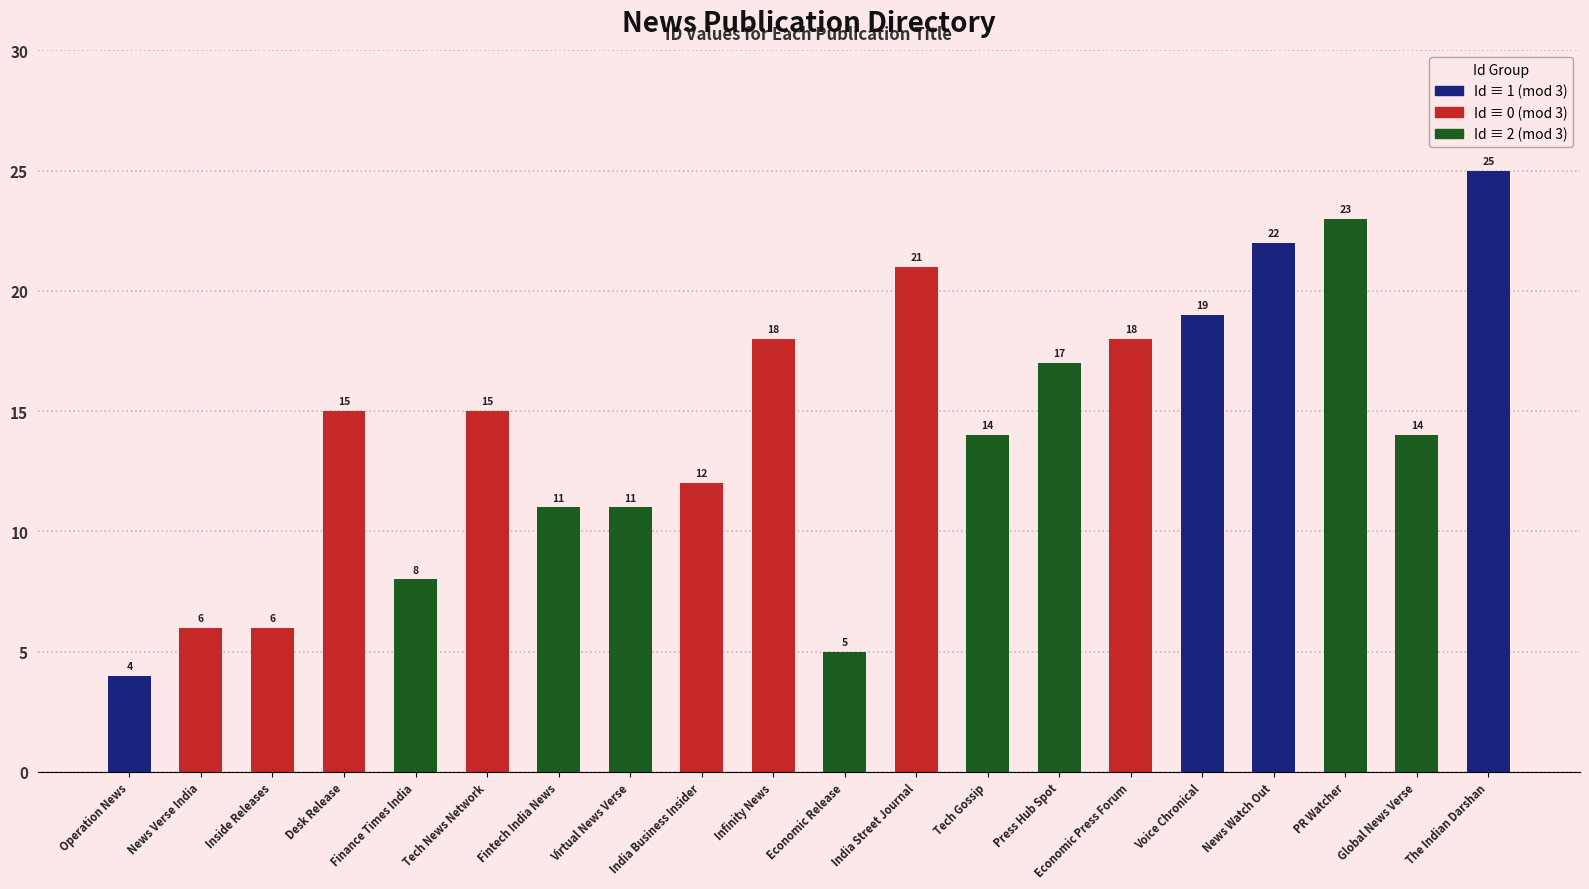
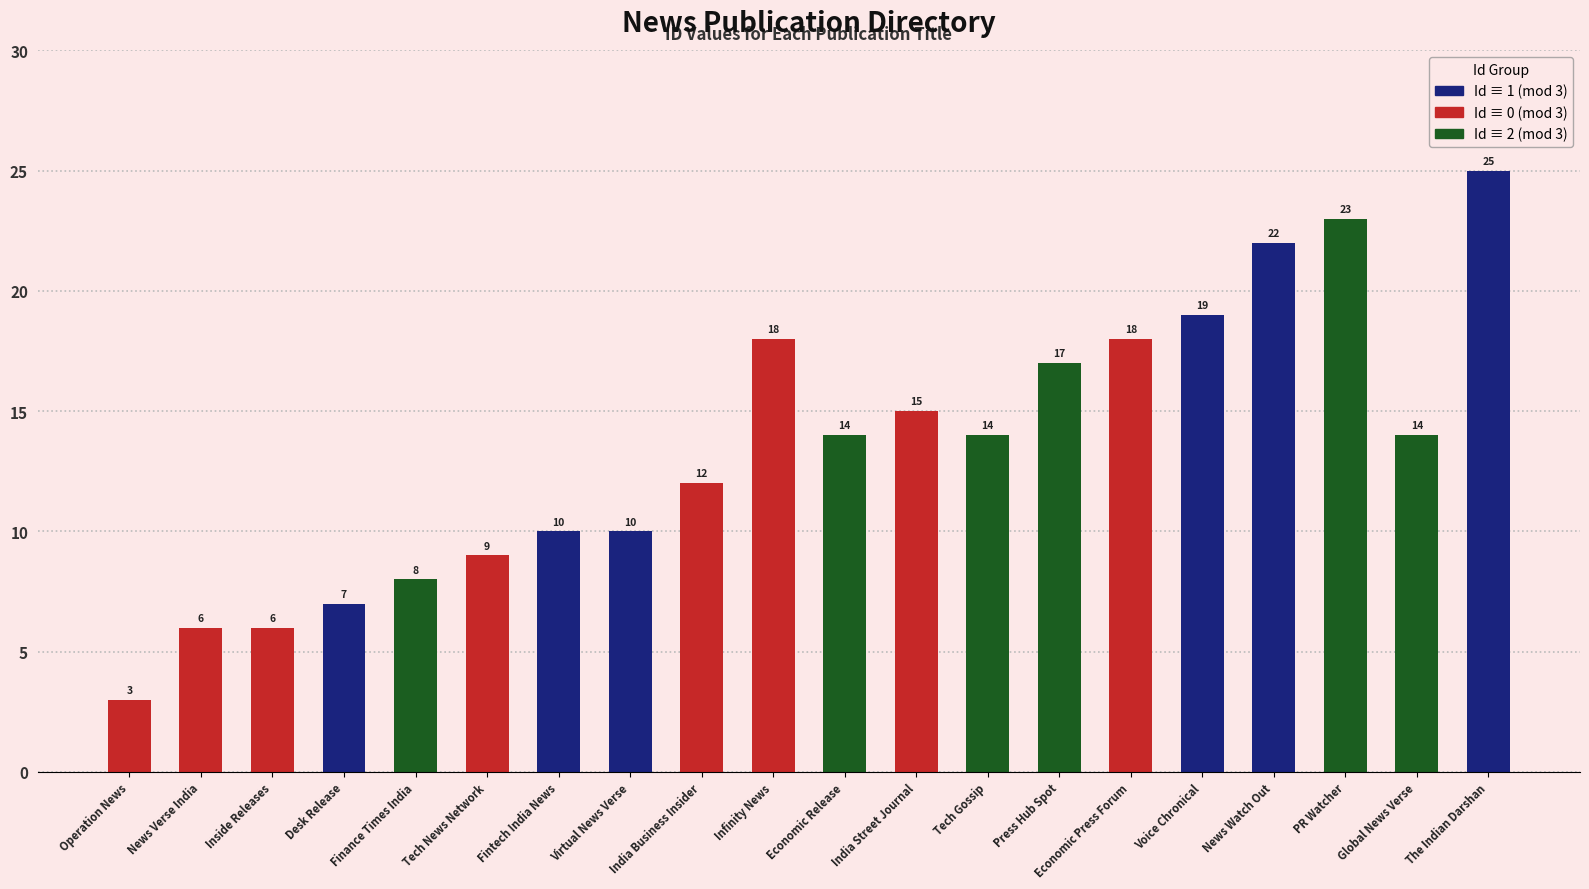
  {
-   "Operation News": 4,
+   "Operation News": 3,
    "News Verse India": 6,
    "Inside Releases": 6,
-   "Desk Release": 15,
+   "Desk Release": 7,
    "Finance Times India": 8,
-   "Tech News Network": 15,
-   "Fintech India News": 11,
-   "Virtual News Verse": 11,
+   "Tech News Network": 9,
+   "Fintech India News": 10,
+   "Virtual News Verse": 10,
    "India Business Insider": 12,
    "Infinity News": 18,
-   "Economic Release": 5,
-   "India Street Journal": 21,
+   "Economic Release": 14,
+   "India Street Journal": 15,
    "Tech Gossip": 14,
    "Press Hub Spot": 17,
    "Economic Press Forum": 18,
    "Voice Chronical": 19,
    "News Watch Out": 22,
    "PR Watcher": 23,
    "Global News Verse": 14,
    "The Indian Darshan": 25
  }
